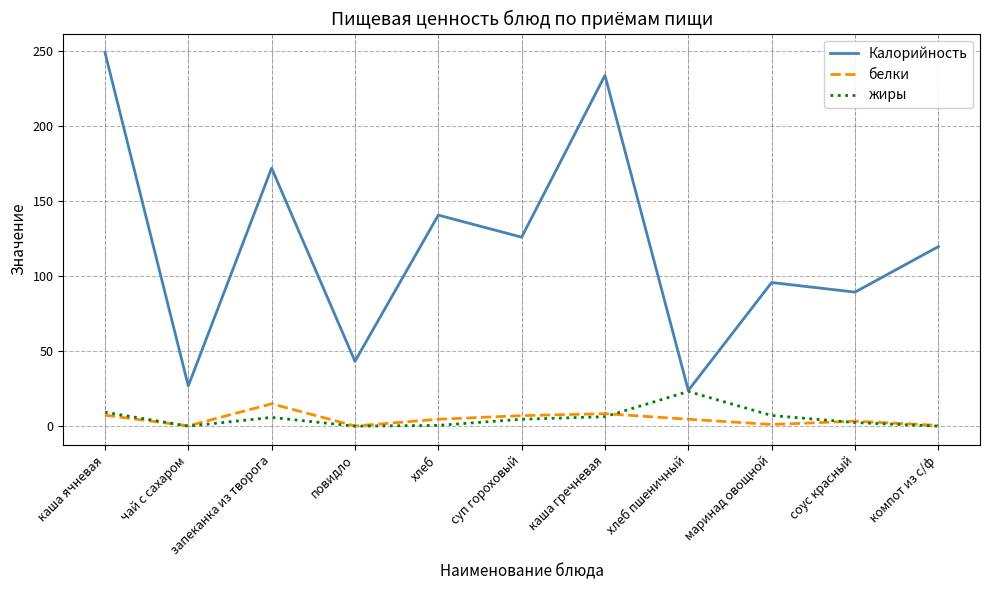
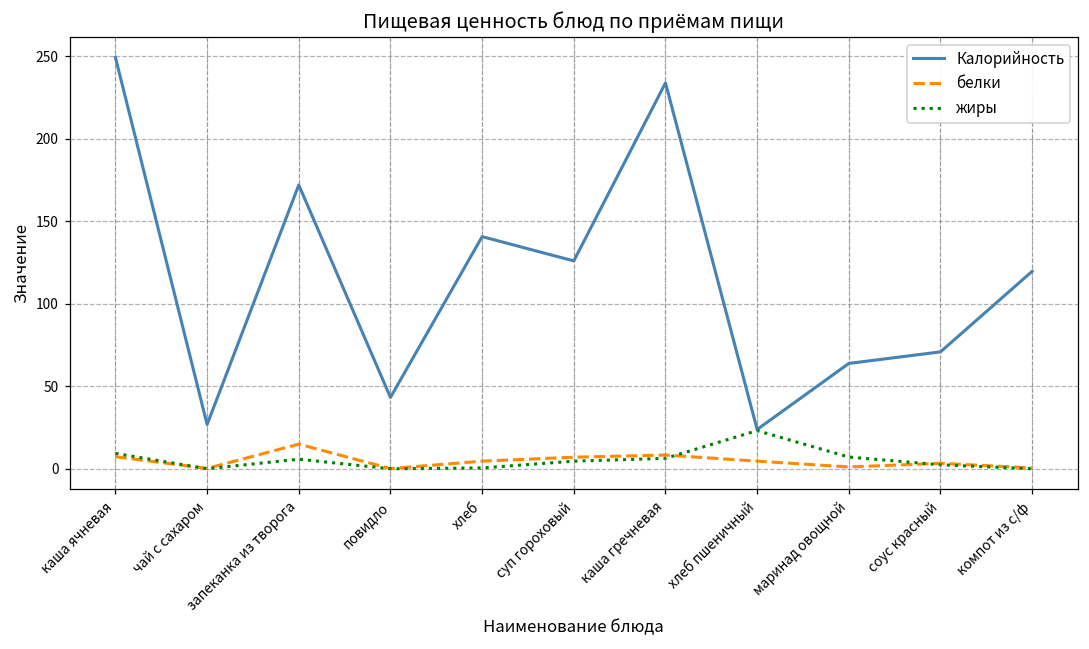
  {
    "Калорийность": {
      "каша ячневая": 249,
      "чай с сахаром": 27,
      "запеканка из творога": 172,
      "повидло": 43,
      "хлеб": 141,
      "суп гороховый": 126,
      "каша гречневая": 234,
-     "маринад овощной": 96,
-     "соус красный": 89,
+     "маринад овощной": 64,
+     "соус красный": 71,
      "компот из с/ф": 120
    },
    "белки": {
      "каша ячневая": 7,
      "запеканка из творога": 15,
      "хлеб": 5,
      "суп гороховый": 7,
      "каша гречневая": 8,
      "хлеб пшеничный": 5,
      "маринад овощной": 1
    },
    "жиры": {
      "каша ячневая": 9,
      "запеканка из творога": 6,
      "хлеб": 1,
      "суп гороховый": 5,
      "каша гречневая": 6,
      "маринад овощной": 7
    }
  }
